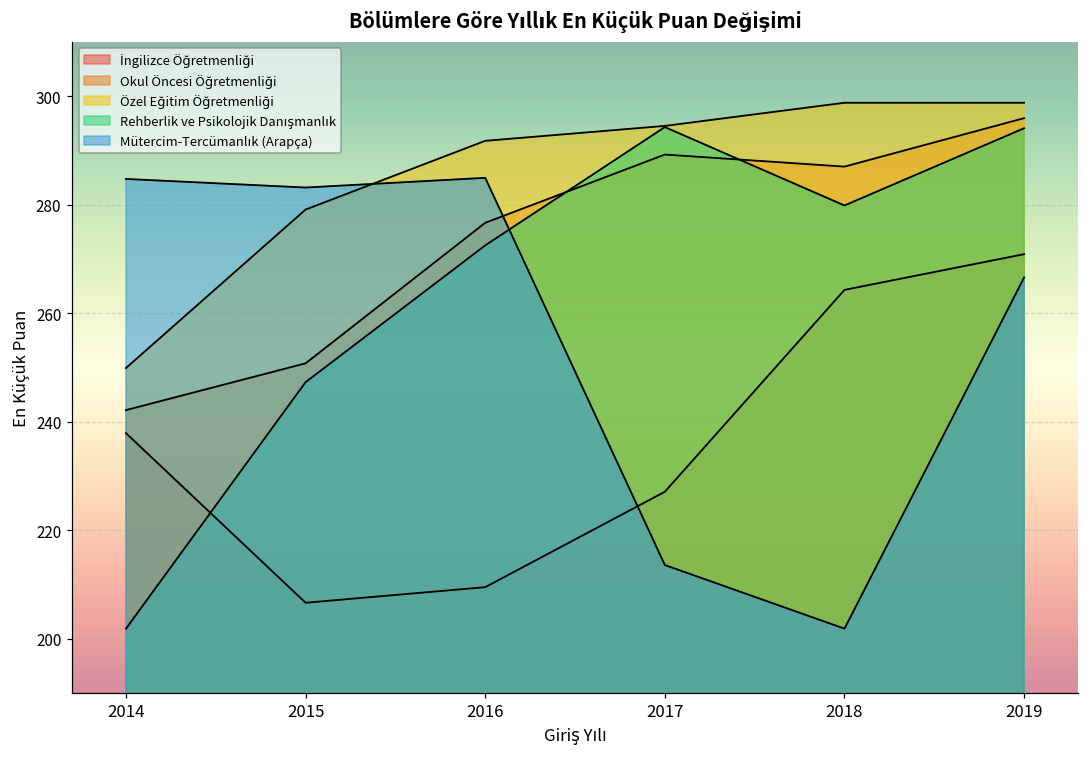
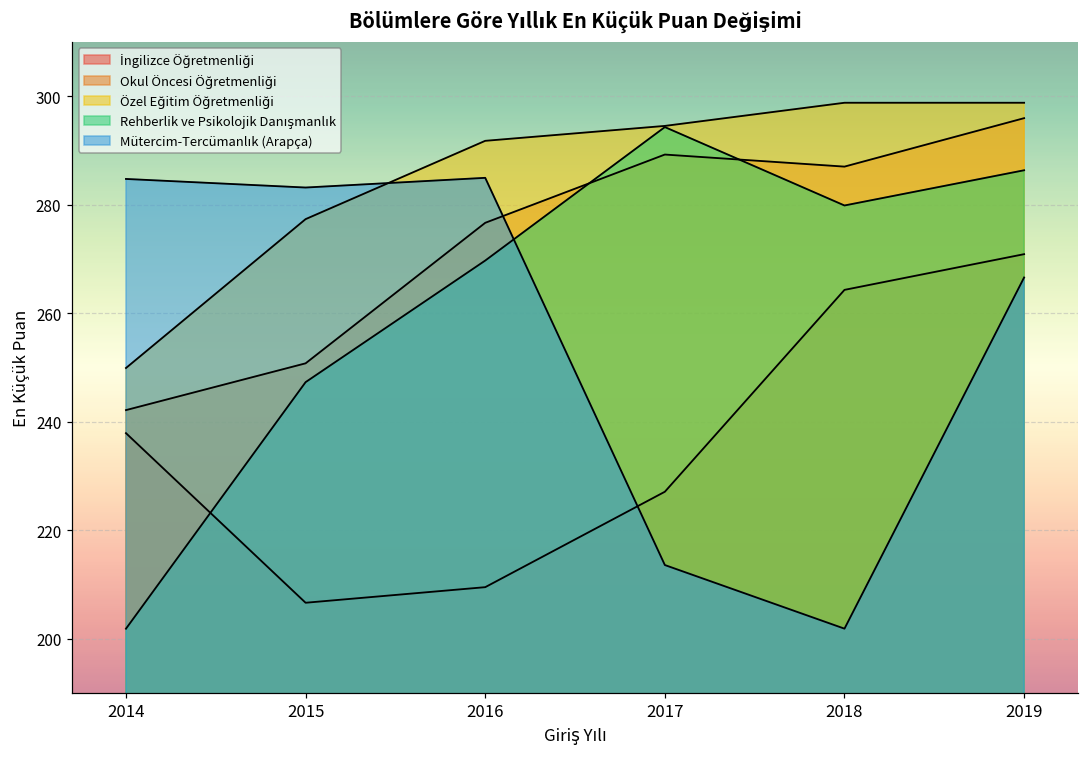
  {
    "Özel Eğitim Öğretmenliği": {
      "2014": 250,
-     "2015": 279,
+     "2015": 277,
      "2016": 292,
      "2018": 299,
      "2019": 299
    },
    "Rehberlik ve Psikolojik Danışmanlık": {
      "2014": 202,
      "2015": 247,
-     "2016": 272,
+     "2016": 270,
      "2018": 280,
-     "2019": 294
+     "2019": 286
    },
    "Mütercim-Tercümanlık (Arapça)": {
      "2014": 285,
      "2015": 283,
      "2016": 285,
      "2017": 214,
      "2018": 202,
      "2019": 267
    }
  }
